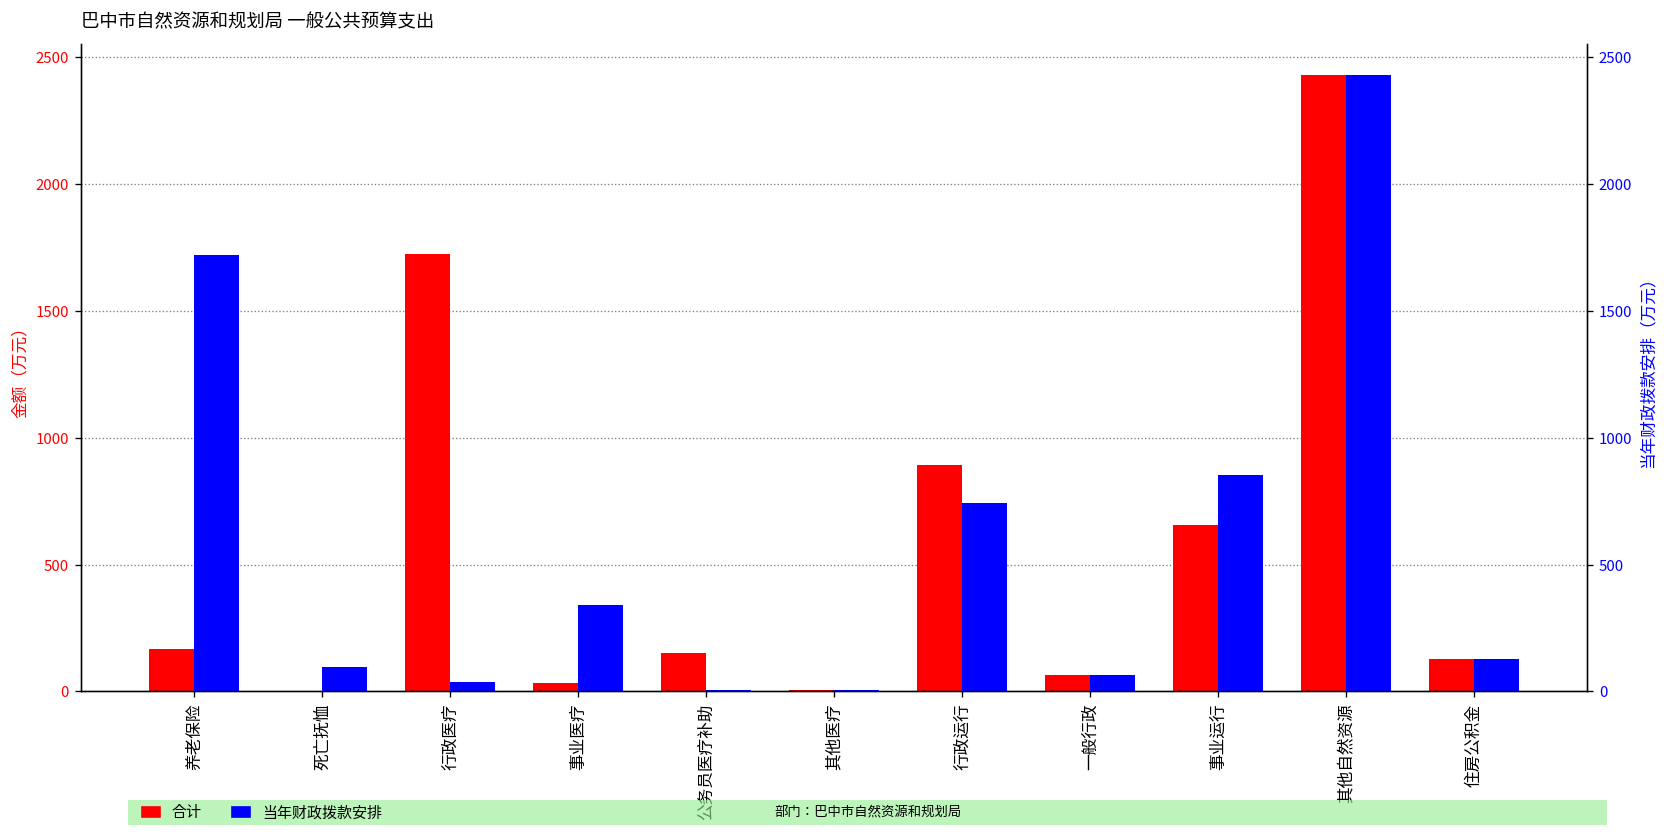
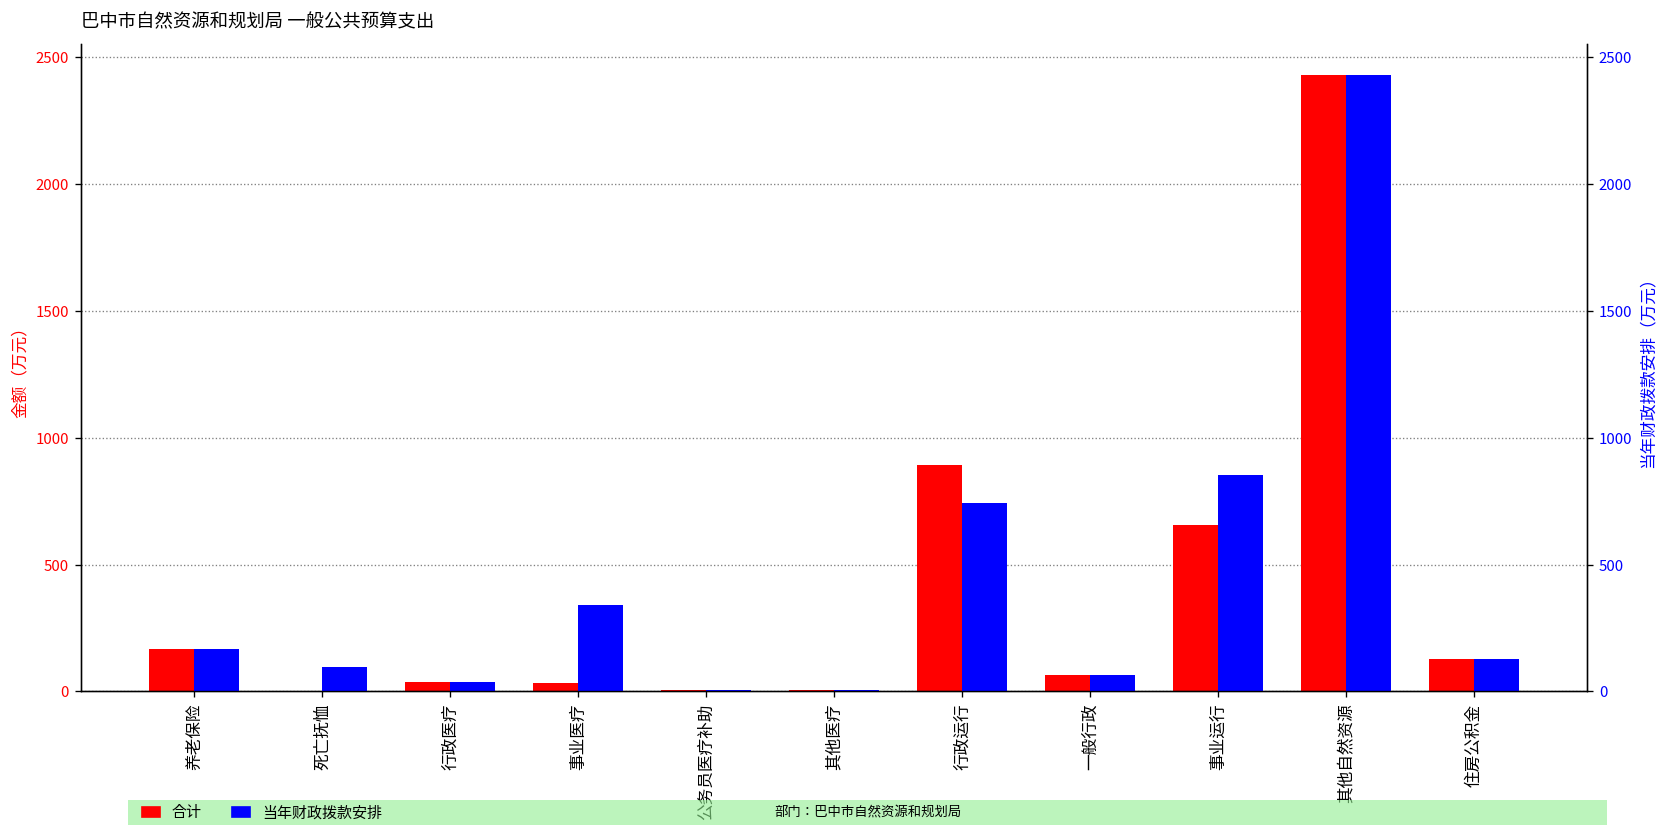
  {
    "合计": {
      "养老保险": 170,
-     "行政医疗": 1730,
+     "行政医疗": 40,
      "事业医疗": 30,
-     "公务员医疗补助": 150,
+     "公务员医疗补助": 10,
      "行政运行": 890,
      "一般行政": 60,
      "事业运行": 660,
      "其他自然资源": 2430,
      "住房公积金": 130
    },
    "当年财政拨款安排": {
-     "养老保险": 1720,
+     "养老保险": 170,
      "死亡抚恤": 100,
      "行政医疗": 40,
      "事业医疗": 340,
      "行政运行": 740,
      "一般行政": 60,
      "事业运行": 850,
      "其他自然资源": 2430,
      "住房公积金": 130
    }
  }
